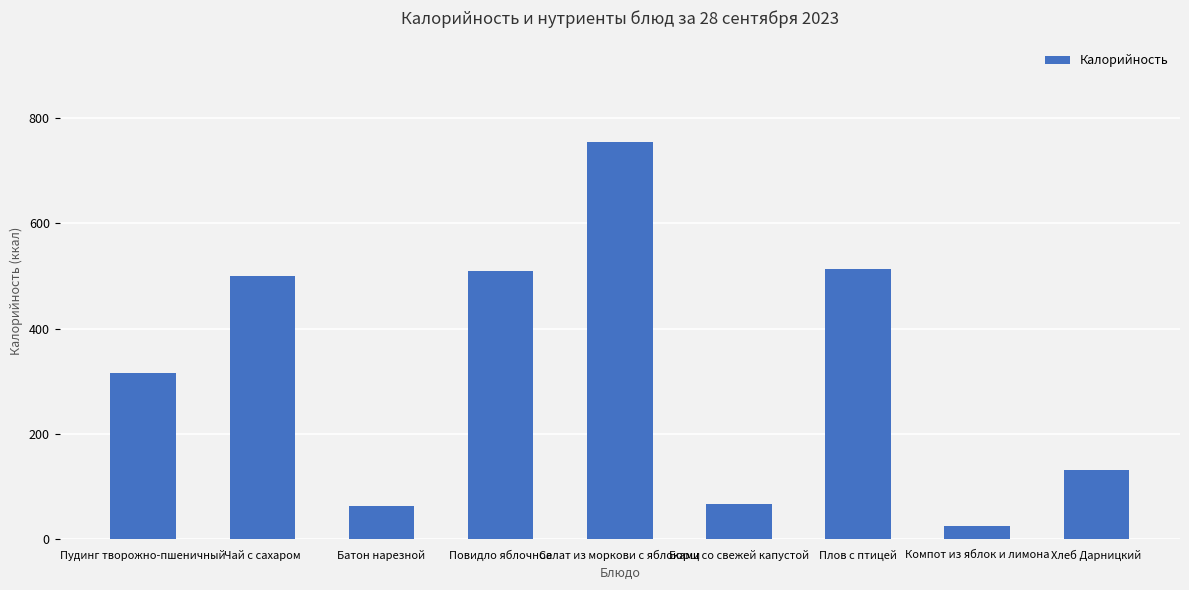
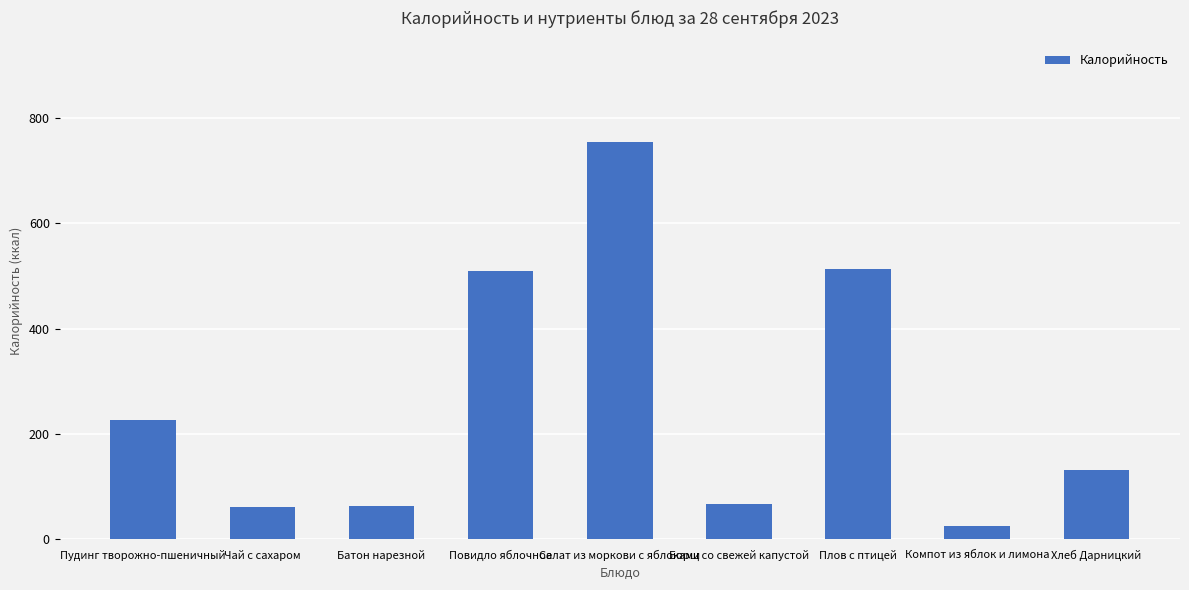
  {
-   "Пудинг творожно-пшеничный": 320,
-   "Чай с сахаром": 500,
+   "Пудинг творожно-пшеничный": 230,
+   "Чай с сахаром": 60,
    "Батон нарезной": 60,
    "Повидло яблочное": 510,
    "Плов с птицей": 510,
    "Компот из яблок и лимона": 20,
    "Хлеб Дарницкий": 130
  }
